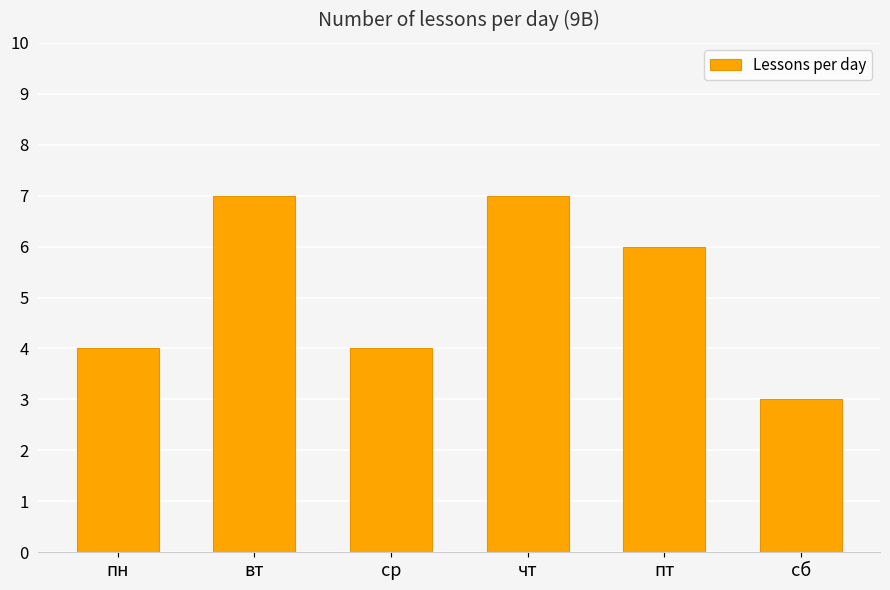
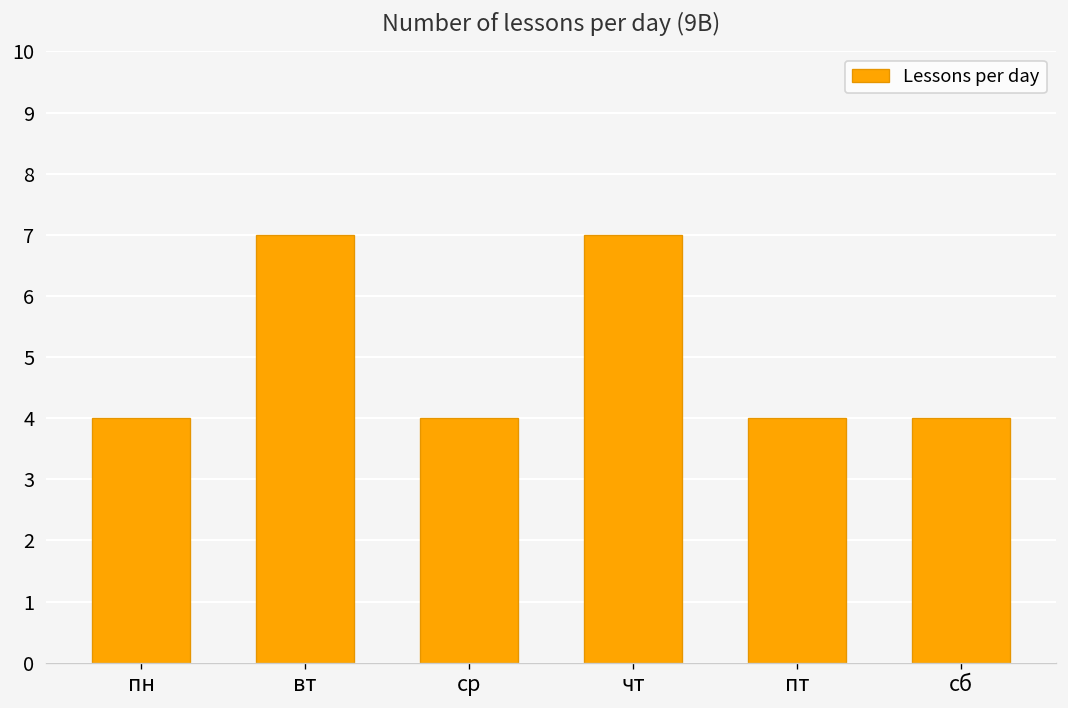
  {
    "пн": 4,
    "вт": 7,
    "ср": 4,
    "чт": 7,
-   "пт": 6,
-   "сб": 3
+   "пт": 4,
+   "сб": 4
  }
